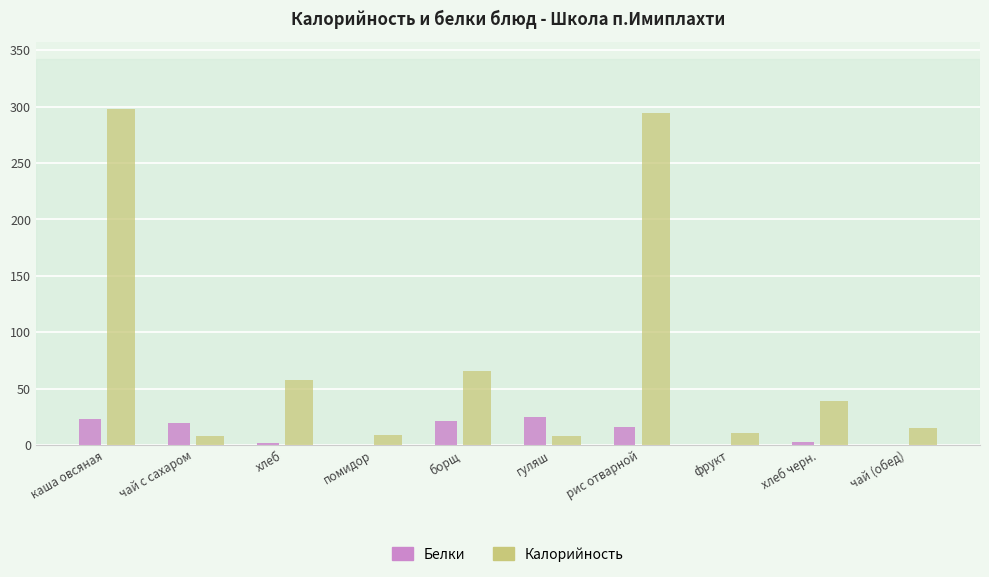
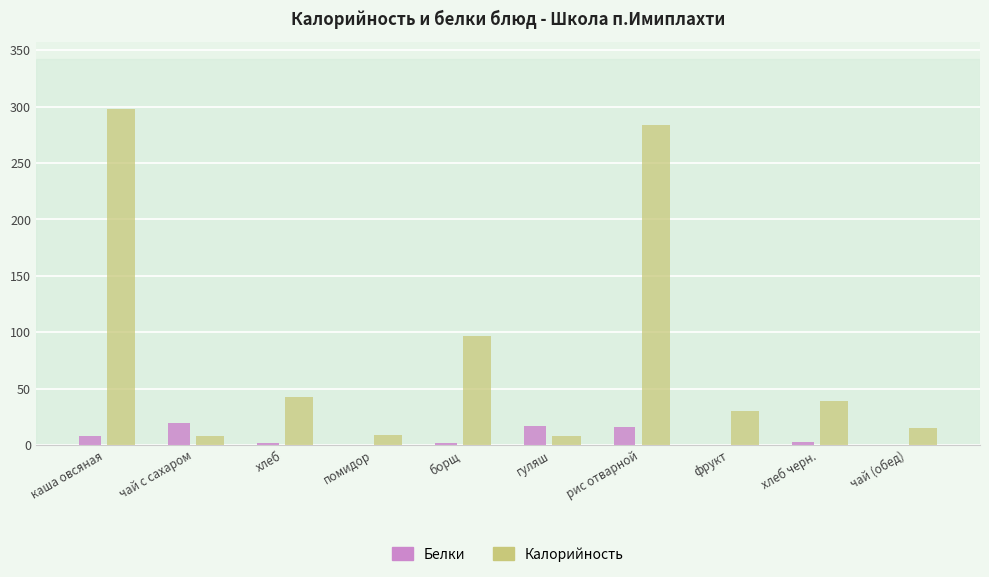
  {
    "Белки": {
-     "каша овсяная": 23,
+     "каша овсяная": 8,
      "чай с сахаром": 19,
      "помидор": 0,
-     "борщ": 22,
-     "гуляш": 25,
+     "борщ": 2,
+     "гуляш": 17,
      "рис отварной": 16,
      "фрукт": 0,
      "хлеб черн.": 2
    },
    "Калорийность": {
      "каша овсяная": 298,
      "чай с сахаром": 8,
-     "хлеб": 58,
+     "хлеб": 43,
      "помидор": 9,
-     "борщ": 65,
+     "борщ": 96,
      "гуляш": 8,
-     "рис отварной": 294,
-     "фрукт": 11,
+     "рис отварной": 284,
+     "фрукт": 30,
      "хлеб черн.": 39,
      "чай (обед)": 15
    }
  }
